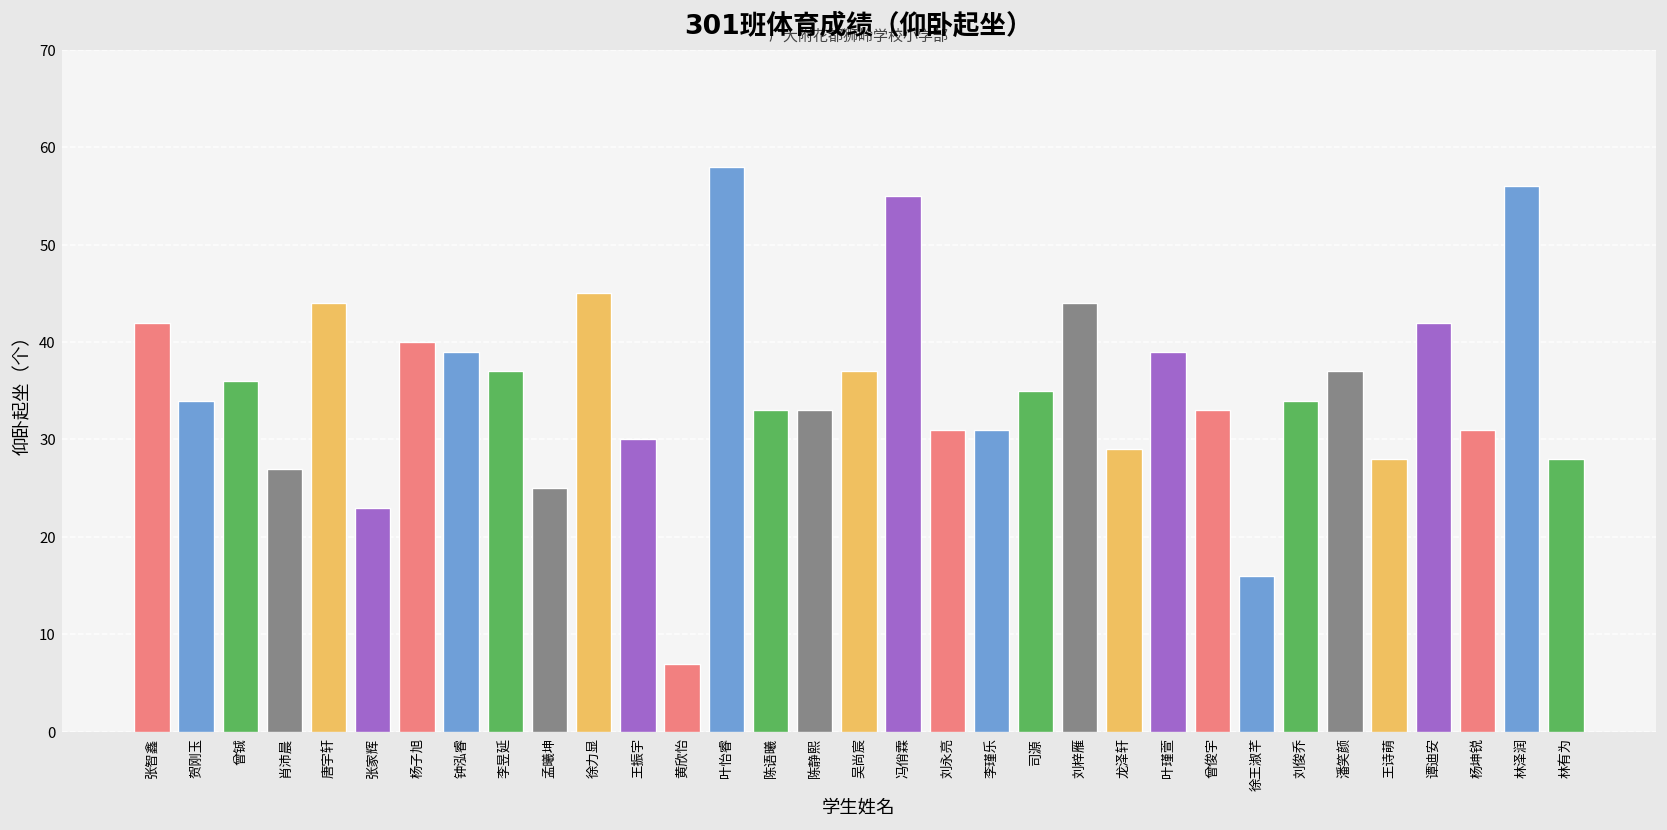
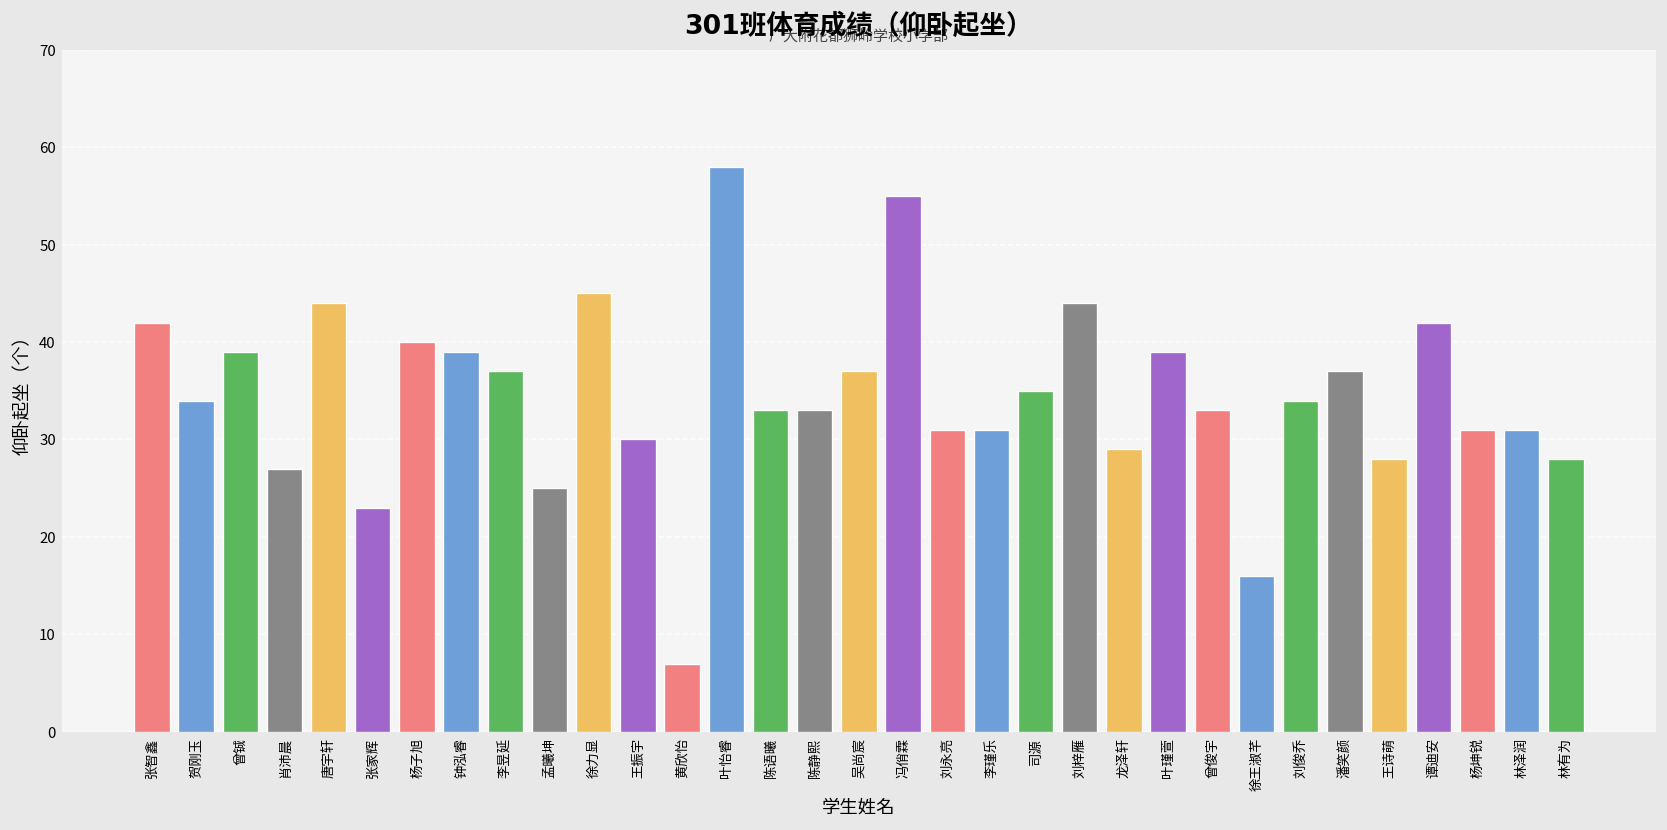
  {
    "张智鑫": 42,
    "贺刚玉": 34,
-   "曾铖": 36,
+   "曾铖": 39,
    "肖沛晨": 27,
    "唐宇轩": 44,
    "张家辉": 23,
    "杨子旭": 40,
    "钟泓睿": 39,
    "李昱延": 37,
    "孟曦坤": 25,
    "徐力显": 45,
    "王振宇": 30,
    "黄欣怡": 7,
    "叶怡睿": 58,
    "陈语曦": 33,
    "陈静熙": 33,
    "吴尚宸": 37,
    "冯俏霖": 55,
    "刘永亮": 31,
    "李瑾乐": 31,
    "司源": 35,
    "刘梓雁": 44,
    "龙泽轩": 29,
    "叶瑾萱": 39,
    "曾俊宇": 33,
    "徐王淑芊": 16,
    "刘俊乔": 34,
    "潘笑颜": 37,
    "王诗萌": 28,
    "谭迪安": 42,
    "杨坤锐": 31,
-   "林泽润": 56,
+   "林泽润": 31,
    "林有为": 28
  }
